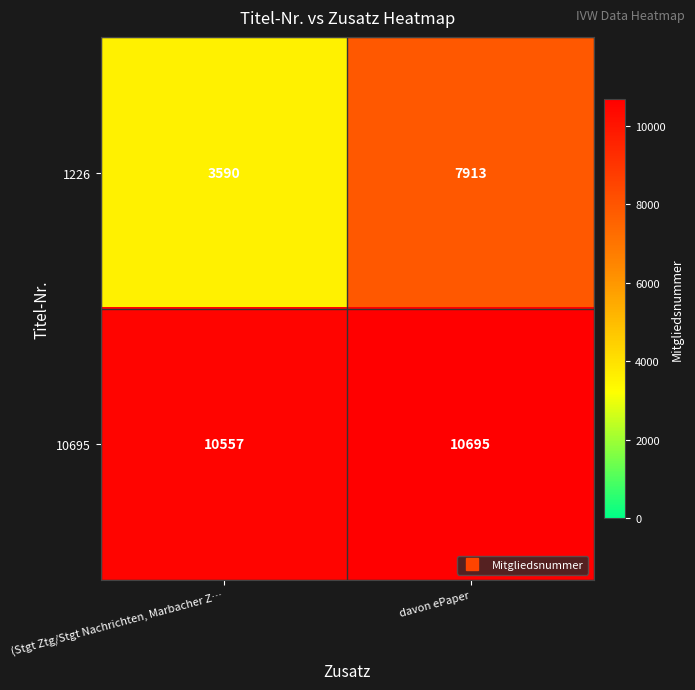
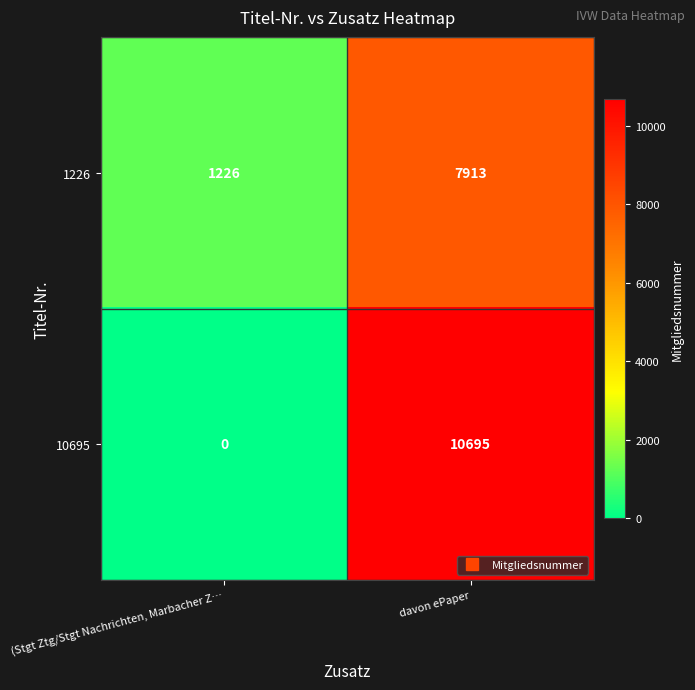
  {
    "1226": {
-     "(Stgt Ztg/Stgt Nachrichten, Marbacher Z…": 3590,
+     "(Stgt Ztg/Stgt Nachrichten, Marbacher Z…": 1226,
      "davon ePaper": 7913
    },
    "10695": {
-     "(Stgt Ztg/Stgt Nachrichten, Marbacher Z…": 10557,
+     "(Stgt Ztg/Stgt Nachrichten, Marbacher Z…": 0,
      "davon ePaper": 10695
    }
  }
